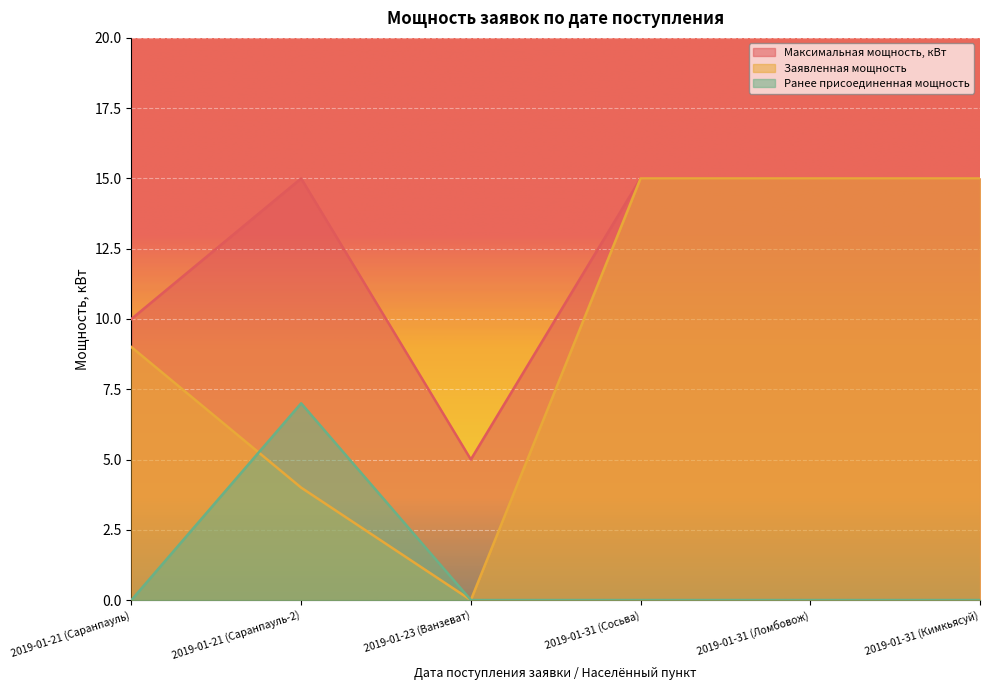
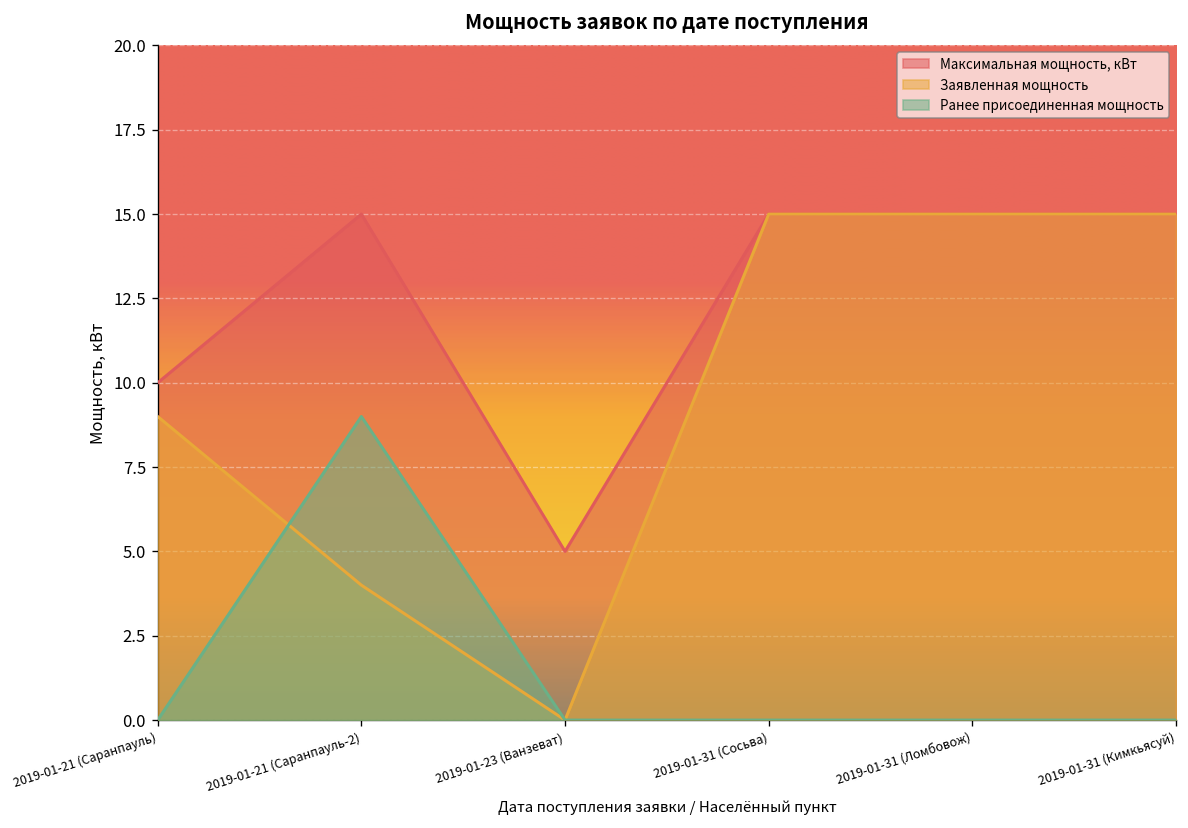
  {
    "Максимальная мощность, кВт": {
      "2019-01-21 (Саранпауль)": 10,
      "2019-01-21 (Саранпауль-2)": 15,
      "2019-01-23 (Ванзеват)": 5
    },
    "Заявленная мощность": {
      "2019-01-21 (Саранпауль)": 9,
      "2019-01-21 (Саранпауль-2)": 4
    },
    "Ранее присоединенная мощность": {
      "2019-01-21 (Саранпауль)": 0,
-     "2019-01-21 (Саранпауль-2)": 7,
+     "2019-01-21 (Саранпауль-2)": 9,
      "2019-01-31 (Сосьва)": 0,
      "2019-01-31 (Ломбовож)": 0,
      "2019-01-31 (Кимкьясуй)": 0
    }
  }
